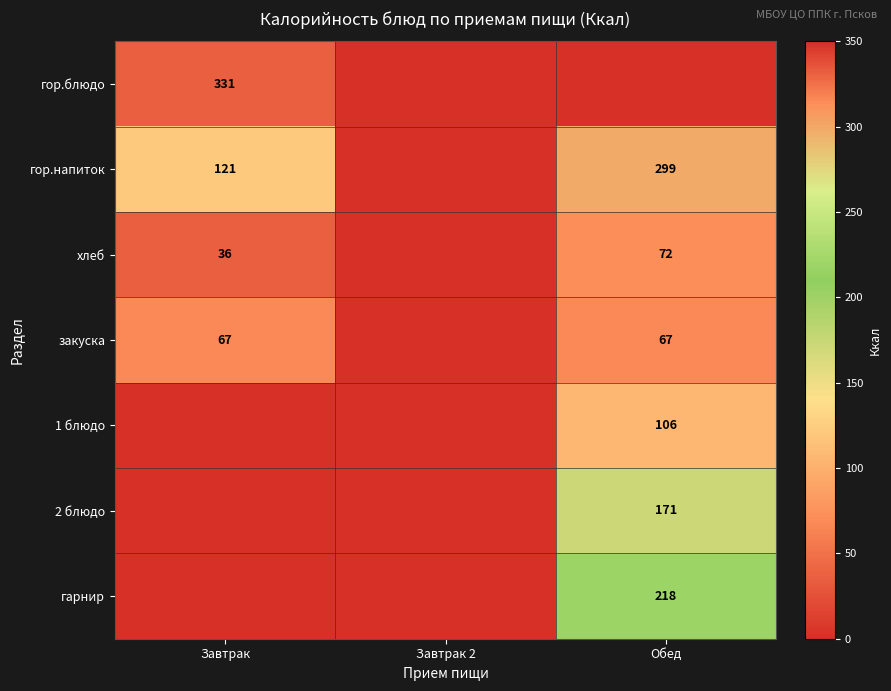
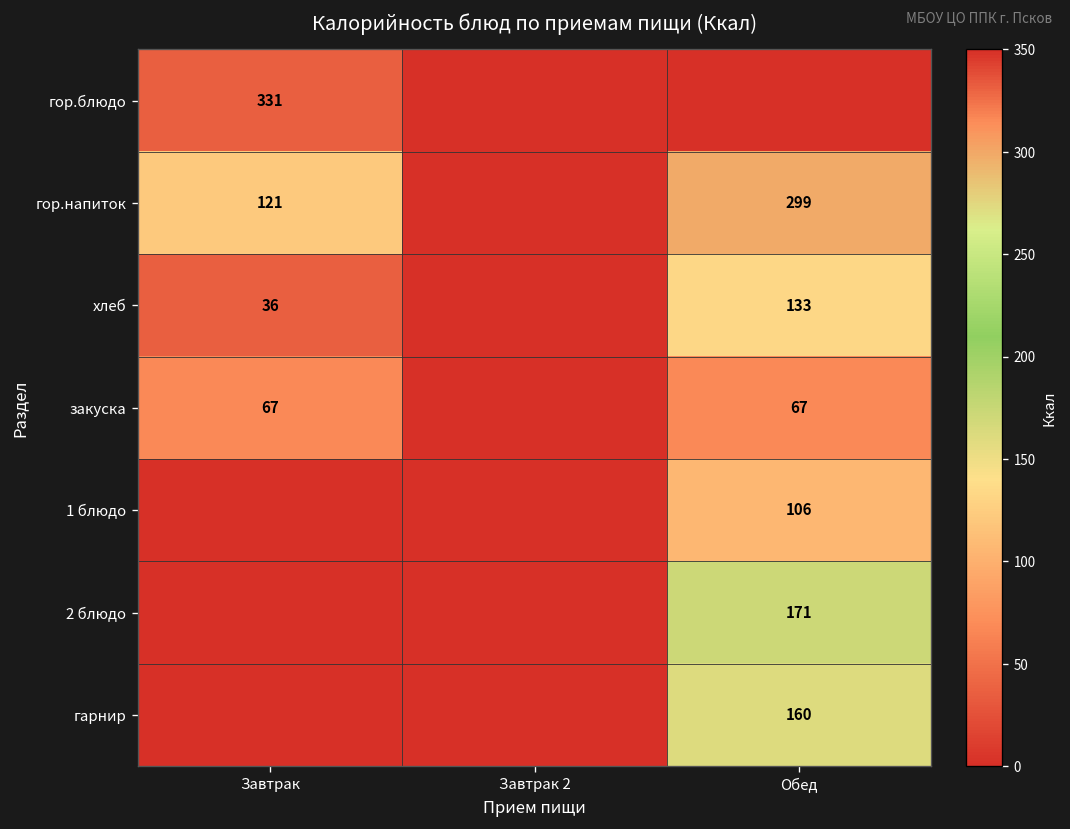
  {
    "гор.блюдо": {
      "Завтрак": 331
    },
    "гор.напиток": {
      "Завтрак": 121,
      "Обед": 299
    },
    "хлеб": {
      "Завтрак": 36,
-     "Обед": 72
+     "Обед": 133
    },
    "закуска": {
      "Завтрак": 67,
      "Обед": 67
    },
    "1 блюдо": {
      "Обед": 106
    },
    "2 блюдо": {
      "Обед": 171
    },
    "гарнир": {
-     "Обед": 218
+     "Обед": 160
    }
  }
